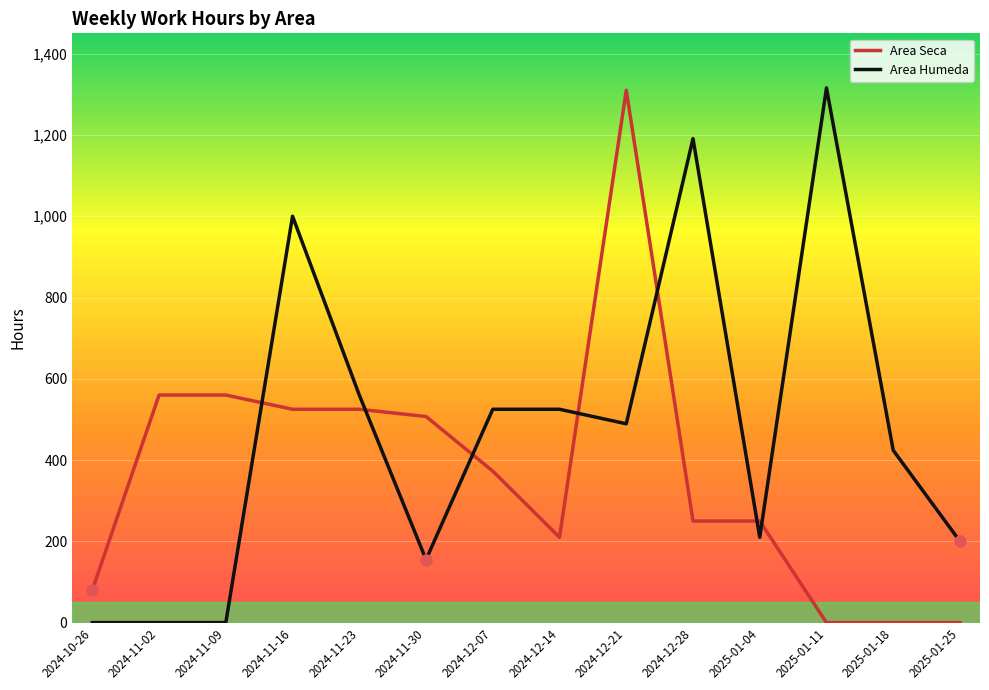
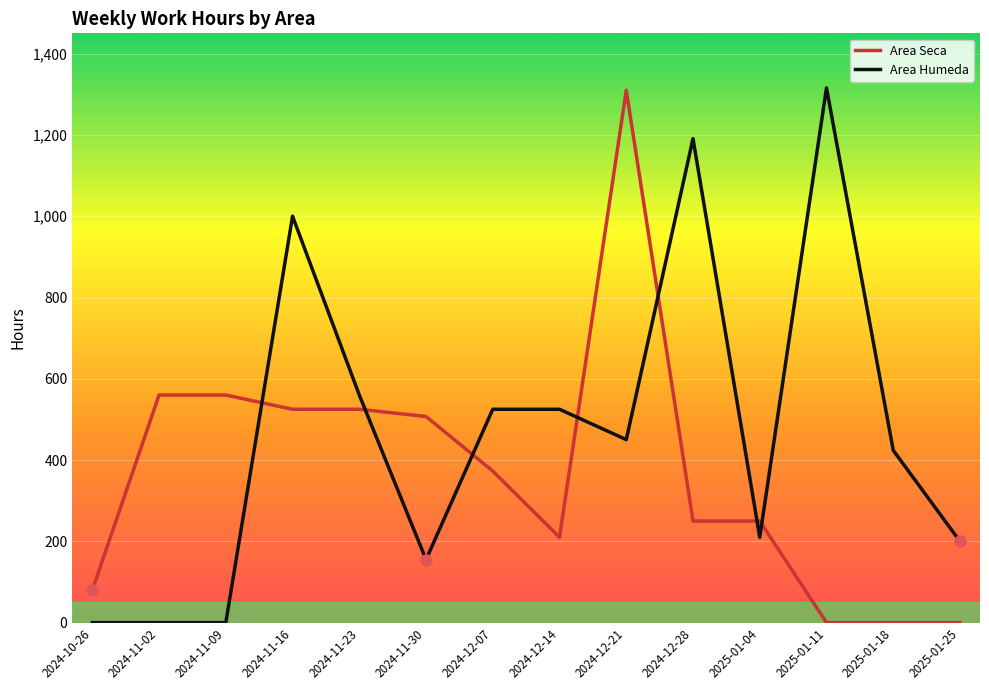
  {
    "Area Humeda": {
      "2024-11-16": "1,000",
      "2024-11-23": "560",
      "2024-12-07": "530",
      "2024-12-14": "530",
-     "2024-12-21": "490",
+     "2024-12-21": "450",
      "2024-12-28": "1,190",
      "2025-01-04": "210",
      "2025-01-11": "1,320",
      "2025-01-18": "420"
    }
  }
